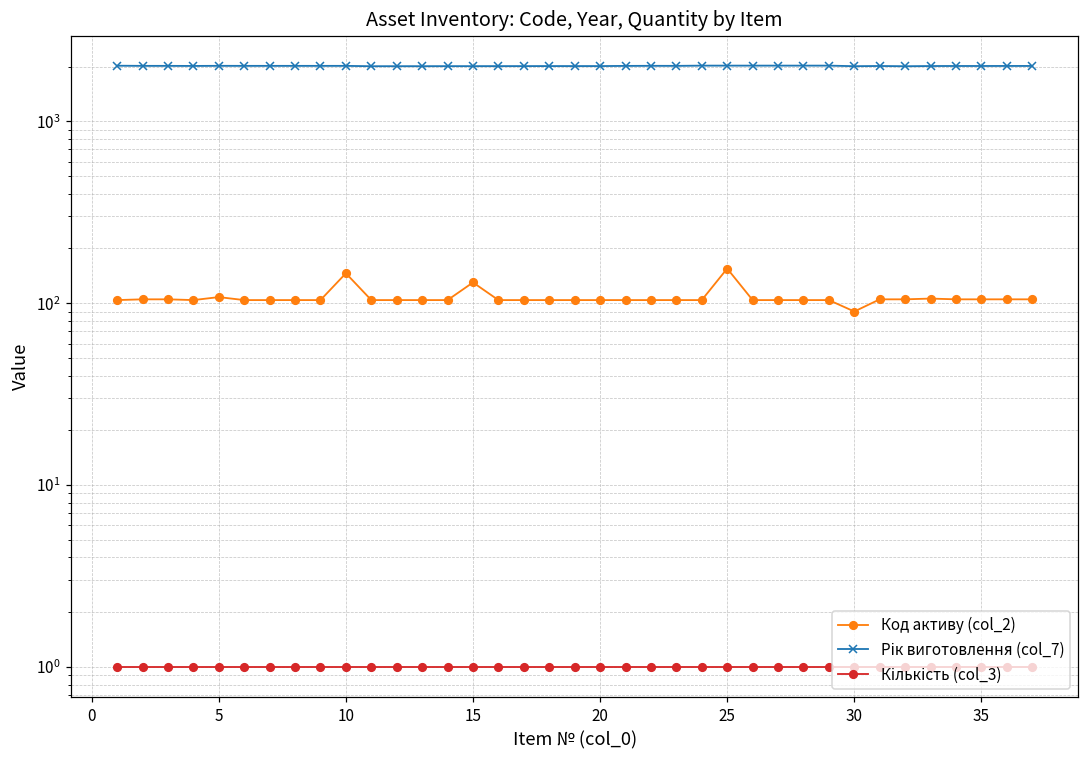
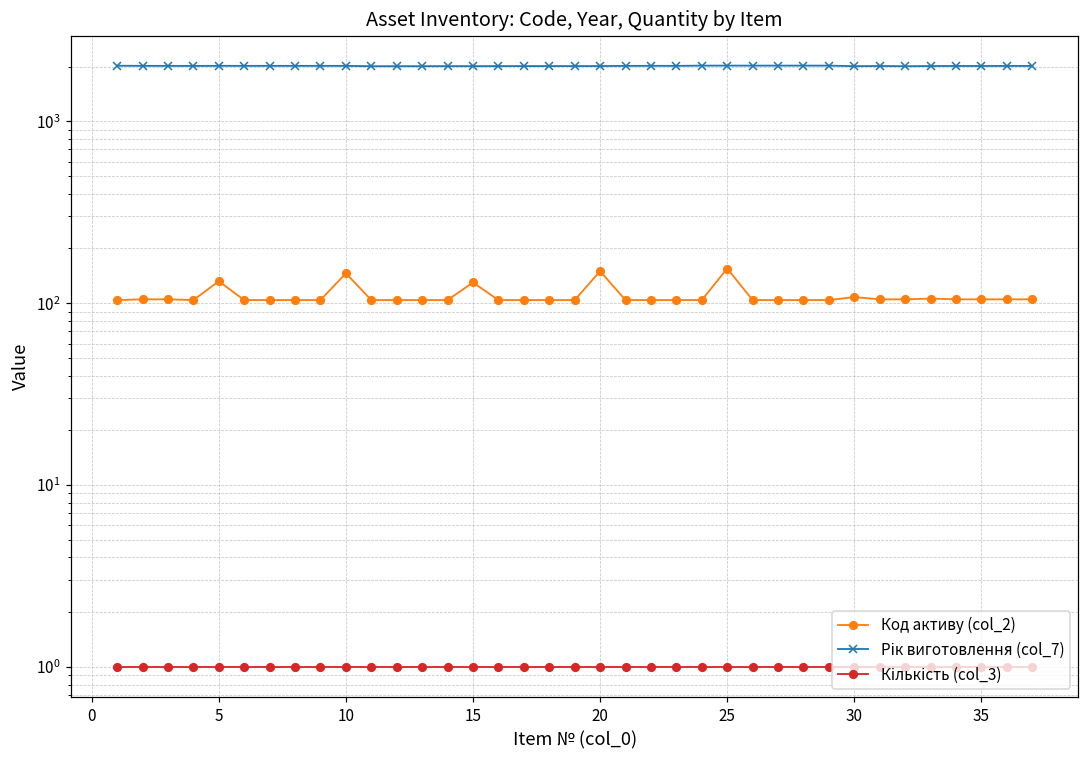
  {
    "Код активу (col_2)": {
-     "5": 110,
+     "5": 130,
      "10": 150,
      "15": 130,
-     "20": 100,
+     "20": 150,
      "25": 160,
-     "30": 90,
+     "30": 110,
      "35": 110
    },
    "Рік виготовлення (col_7)": {
      "5": 2000,
      "10": 2000,
      "15": 2000,
      "20": 2000,
      "25": 2000,
      "30": 2000,
      "35": 2000
    },
    "Кількість (col_3)": {
      "5": 1,
      "10": 1,
      "15": 1,
      "20": 1,
      "25": 1
    }
  }
